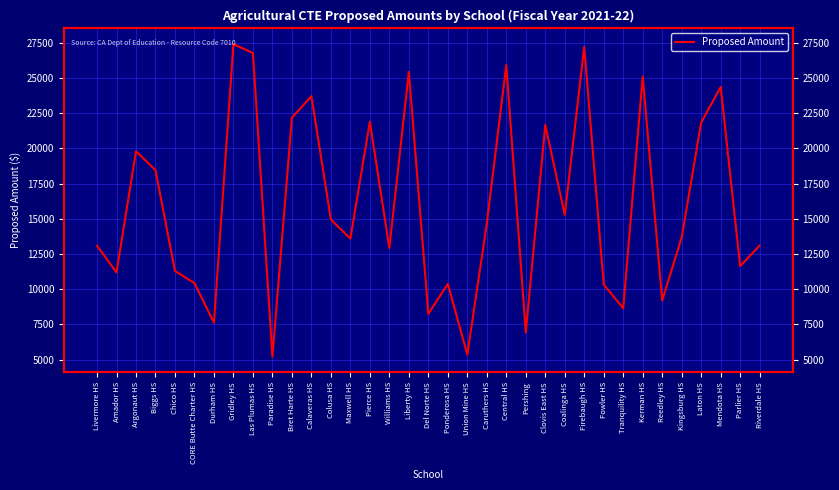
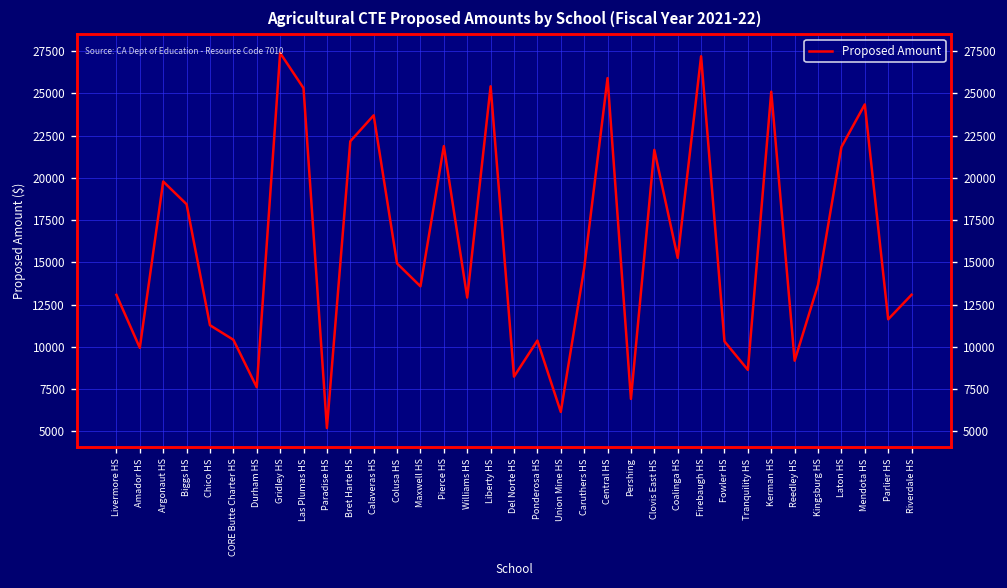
  {
    "Livermore HS": 13100,
-   "Amador HS": 11200,
+   "Amador HS": 10000,
    "Argonaut HS": 19800,
    "Biggs HS": 18400,
    "Chico HS": 11300,
    "CORE Butte Charter HS": 10400,
    "Durham HS": 7600,
-   "Las Plumas HS": 26800,
+   "Las Plumas HS": 25300,
    "Paradise HS": 5200,
    "Bret Harte HS": 22200,
    "Calaveras HS": 23700,
    "Colusa HS": 14900,
    "Maxwell HS": 13600,
    "Pierce HS": 21900,
    "Williams HS": 12900,
    "Liberty HS": 25400,
    "Del Norte HS": 8200,
    "Ponderosa HS": 10400,
-   "Union Mine HS": 5300,
+   "Union Mine HS": 6200,
    "Caruthers HS": 14700,
    "Central HS": 25900,
    "Pershing": 6900,
    "Clovis East HS": 21700,
    "Coalinga HS": 15300,
    "Firebaugh HS": 27200,
    "Fowler HS": 10300,
    "Tranquility HS": 8600,
    "Kerman HS": 25100,
    "Reedley HS": 9200,
    "Kingsburg HS": 13700,
    "Laton HS": 21800,
    "Mendota HS": 24400,
    "Parlier HS": 11600,
    "Riverdale HS": 13100
  }
